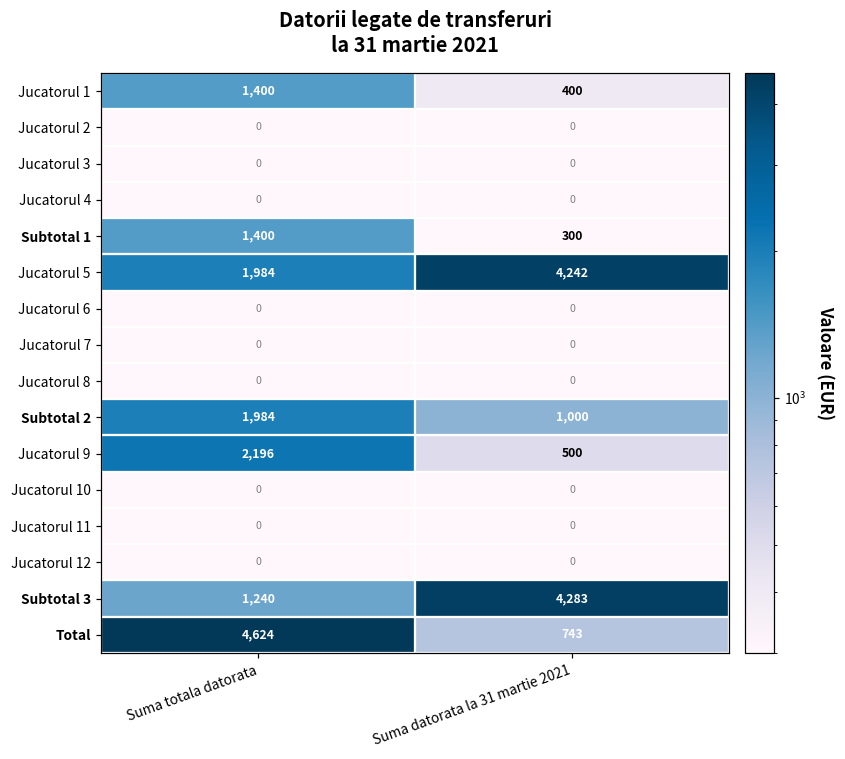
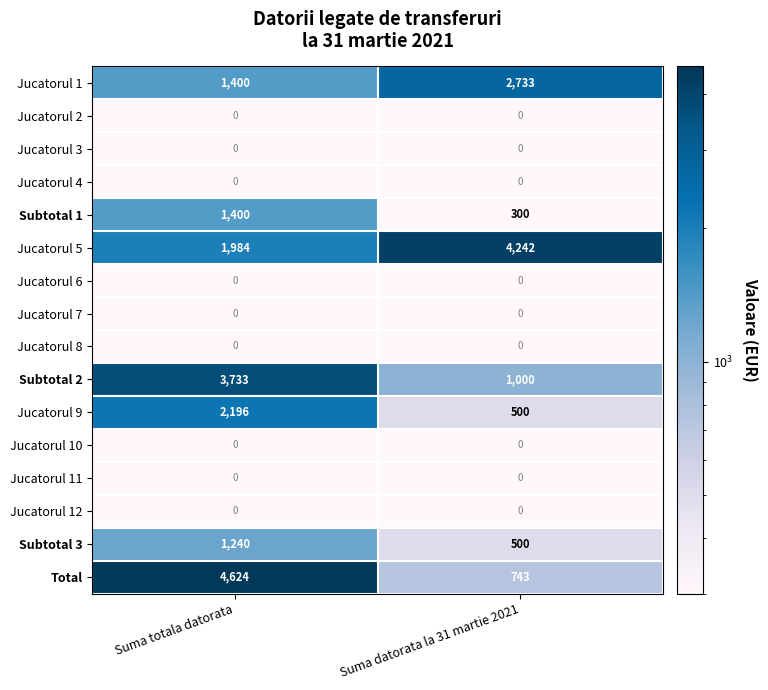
  {
    "Jucatorul 1": {
      "Suma totala datorata": "1,400",
-     "Suma datorata la 31 martie 2021": "400"
+     "Suma datorata la 31 martie 2021": "2,733"
    },
    "Jucatorul 2": {
      "Suma totala datorata": "0",
      "Suma datorata la 31 martie 2021": "0"
    },
    "Jucatorul 3": {
      "Suma totala datorata": "0",
      "Suma datorata la 31 martie 2021": "0"
    },
    "Jucatorul 4": {
      "Suma totala datorata": "0",
      "Suma datorata la 31 martie 2021": "0"
    },
    "Subtotal 1": {
      "Suma totala datorata": "1,400",
      "Suma datorata la 31 martie 2021": "300"
    },
    "Jucatorul 5": {
      "Suma totala datorata": "1,984",
      "Suma datorata la 31 martie 2021": "4,242"
    },
    "Jucatorul 6": {
      "Suma totala datorata": "0",
      "Suma datorata la 31 martie 2021": "0"
    },
    "Jucatorul 7": {
      "Suma totala datorata": "0",
      "Suma datorata la 31 martie 2021": "0"
    },
    "Jucatorul 8": {
      "Suma totala datorata": "0",
      "Suma datorata la 31 martie 2021": "0"
    },
    "Subtotal 2": {
-     "Suma totala datorata": "1,984",
+     "Suma totala datorata": "3,733",
      "Suma datorata la 31 martie 2021": "1,000"
    },
    "Jucatorul 9": {
      "Suma totala datorata": "2,196",
      "Suma datorata la 31 martie 2021": "500"
    },
    "Jucatorul 10": {
      "Suma totala datorata": "0",
      "Suma datorata la 31 martie 2021": "0"
    },
    "Jucatorul 11": {
      "Suma totala datorata": "0",
      "Suma datorata la 31 martie 2021": "0"
    },
    "Jucatorul 12": {
      "Suma totala datorata": "0",
      "Suma datorata la 31 martie 2021": "0"
    },
    "Subtotal 3": {
      "Suma totala datorata": "1,240",
-     "Suma datorata la 31 martie 2021": "4,283"
+     "Suma datorata la 31 martie 2021": "500"
    },
    "Total": {
      "Suma totala datorata": "4,624",
      "Suma datorata la 31 martie 2021": "743"
    }
  }
